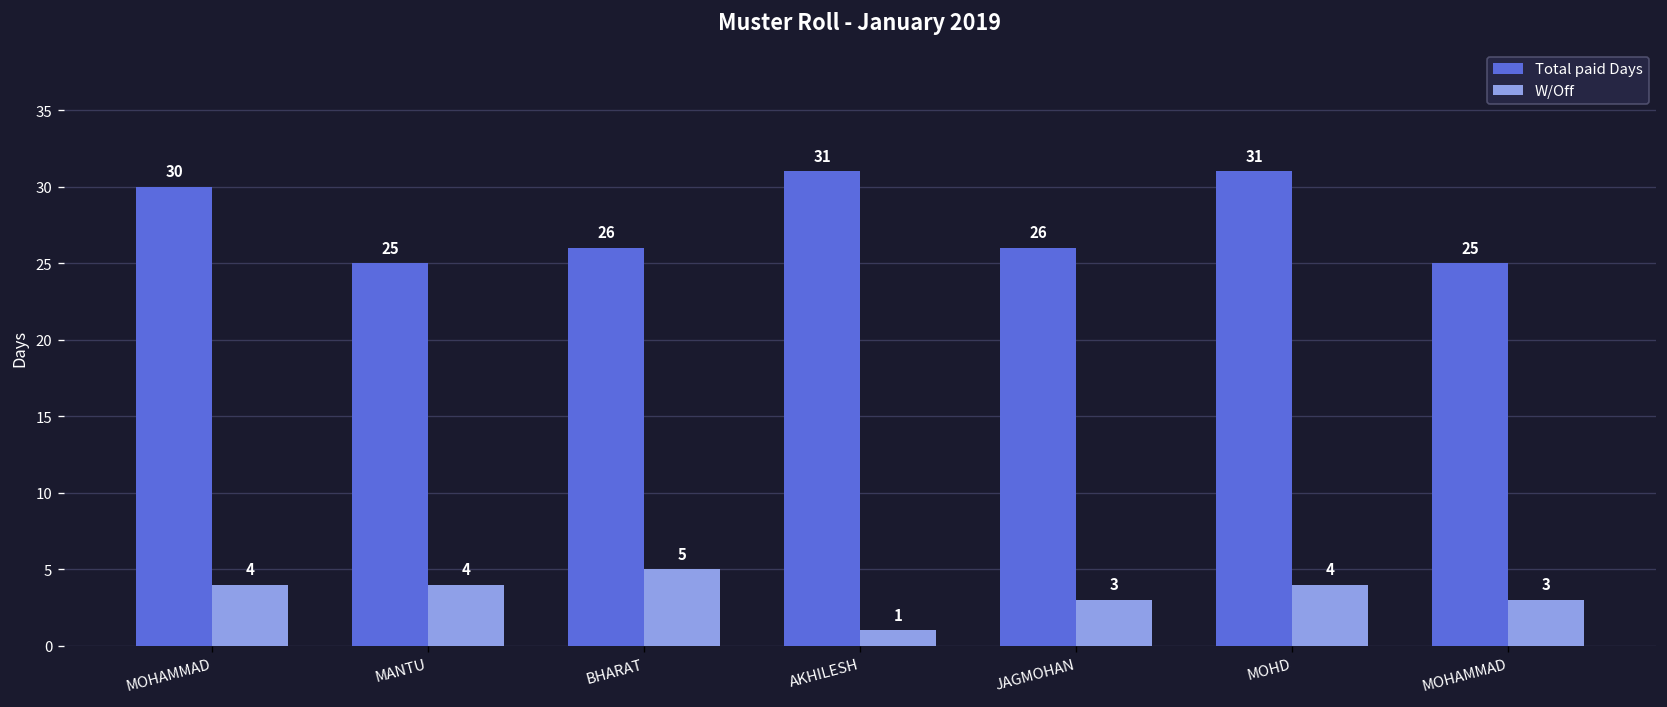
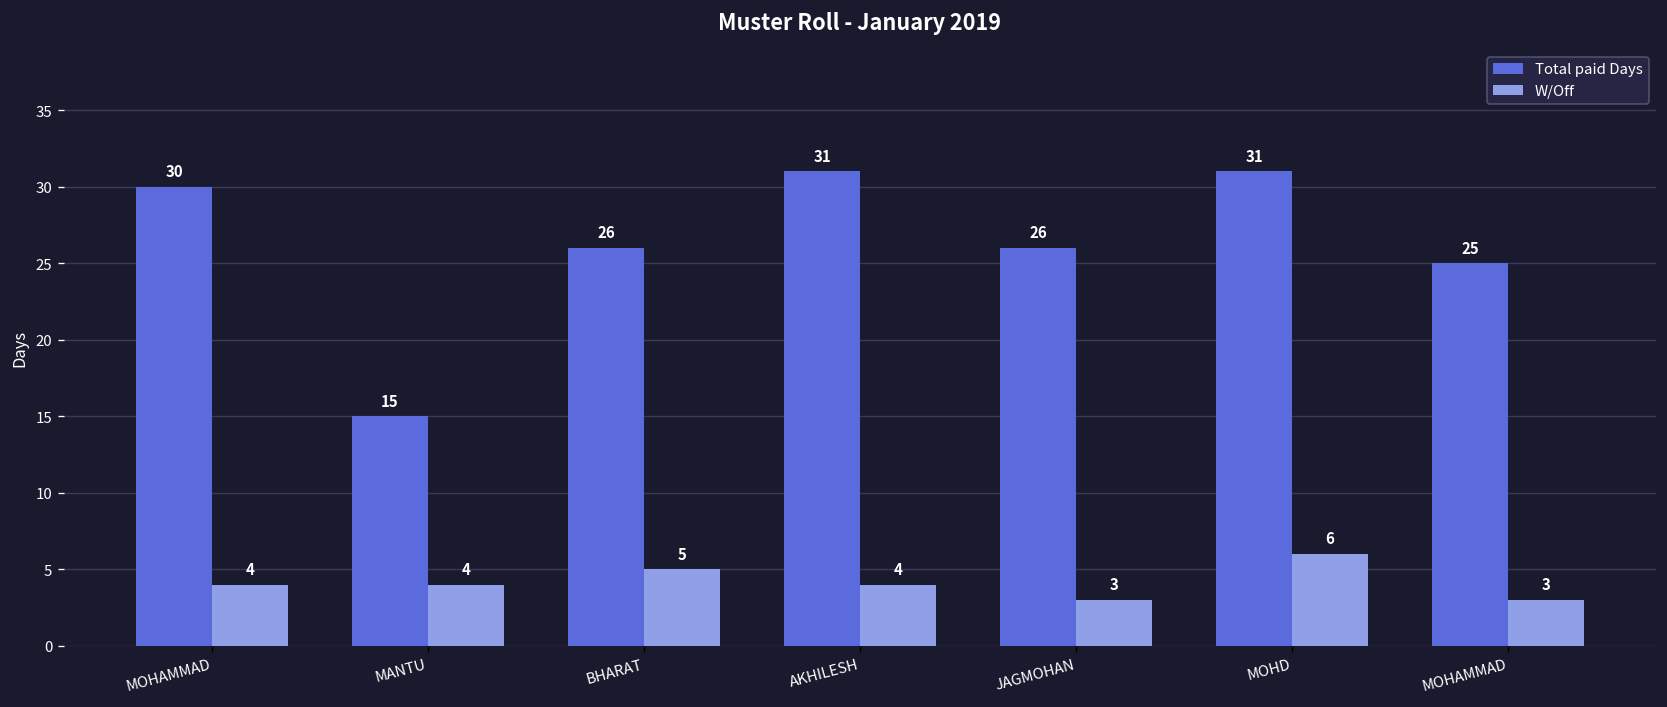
  {
    "Total paid Days": {
-     "MANTU": 25,
+     "MANTU": 15,
      "BHARAT": 26,
      "AKHILESH": 31,
      "JAGMOHAN": 26,
      "MOHD": 31
    },
    "W/Off": {
      "MANTU": 4,
      "BHARAT": 5,
-     "AKHILESH": 1,
+     "AKHILESH": 4,
      "JAGMOHAN": 3,
-     "MOHD": 4
+     "MOHD": 6
    }
  }
